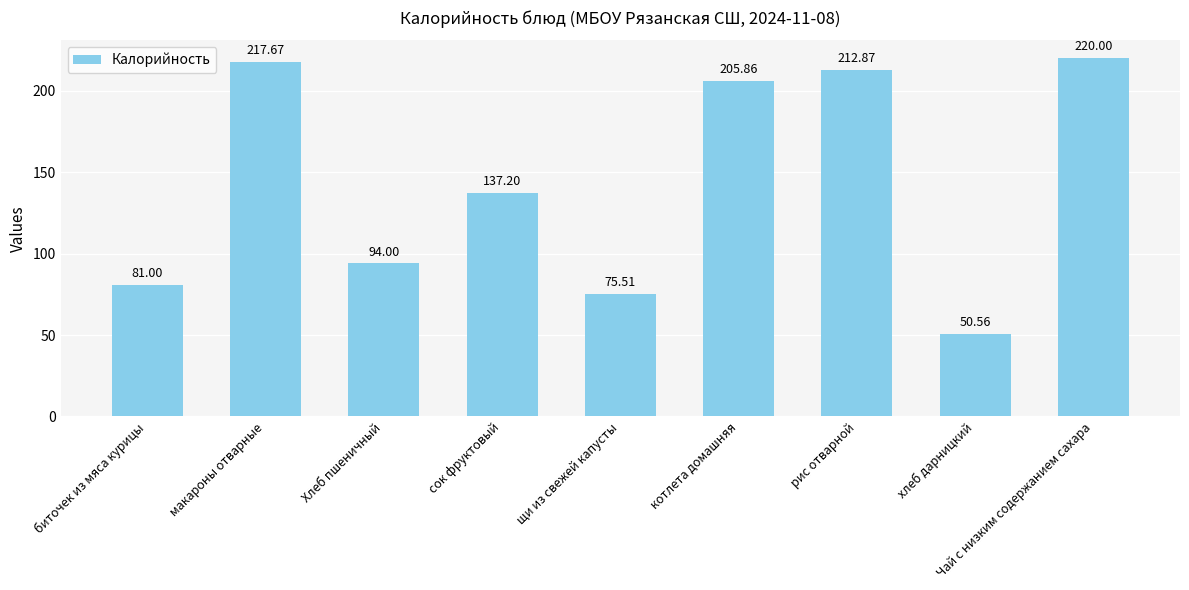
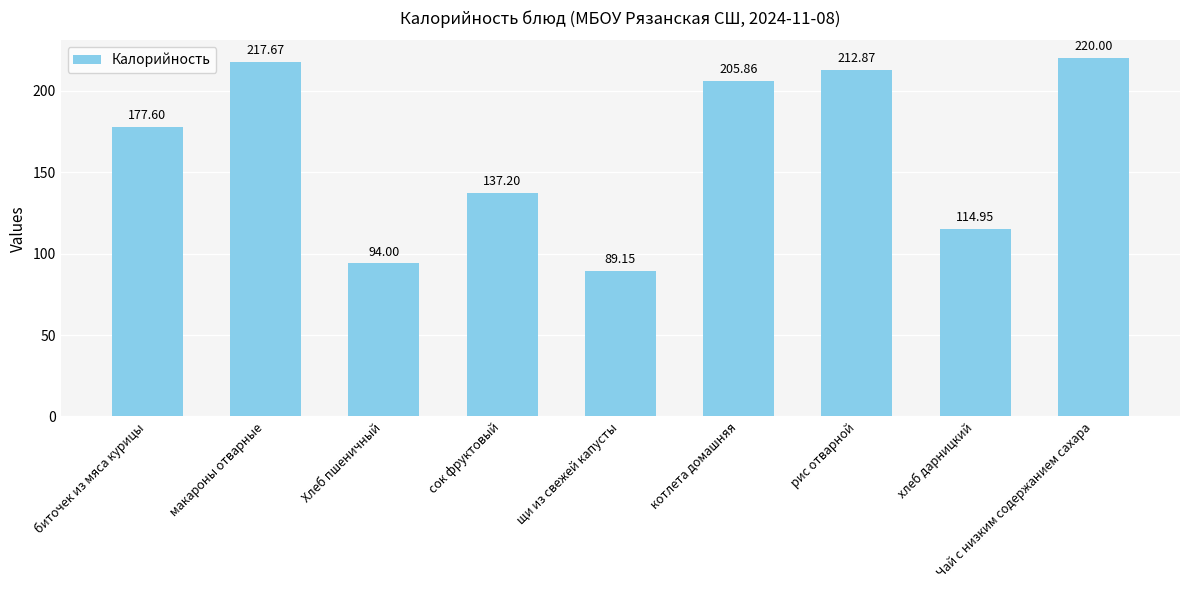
  {
-   "биточек из мяса курицы": 81.00,
+   "биточек из мяса курицы": 177.60,
    "макароны отварные": 217.67,
    "Хлеб пшеничный": 94.00,
    "сок фруктовый": 137.20,
-   "щи из свежей капусты": 75.51,
+   "щи из свежей капусты": 89.15,
    "котлета домашняя": 205.86,
    "рис отварной": 212.87,
-   "хлеб дарницкий": 50.56,
+   "хлеб дарницкий": 114.95,
    "Чай с низким содержанием сахара": 220.00
  }
